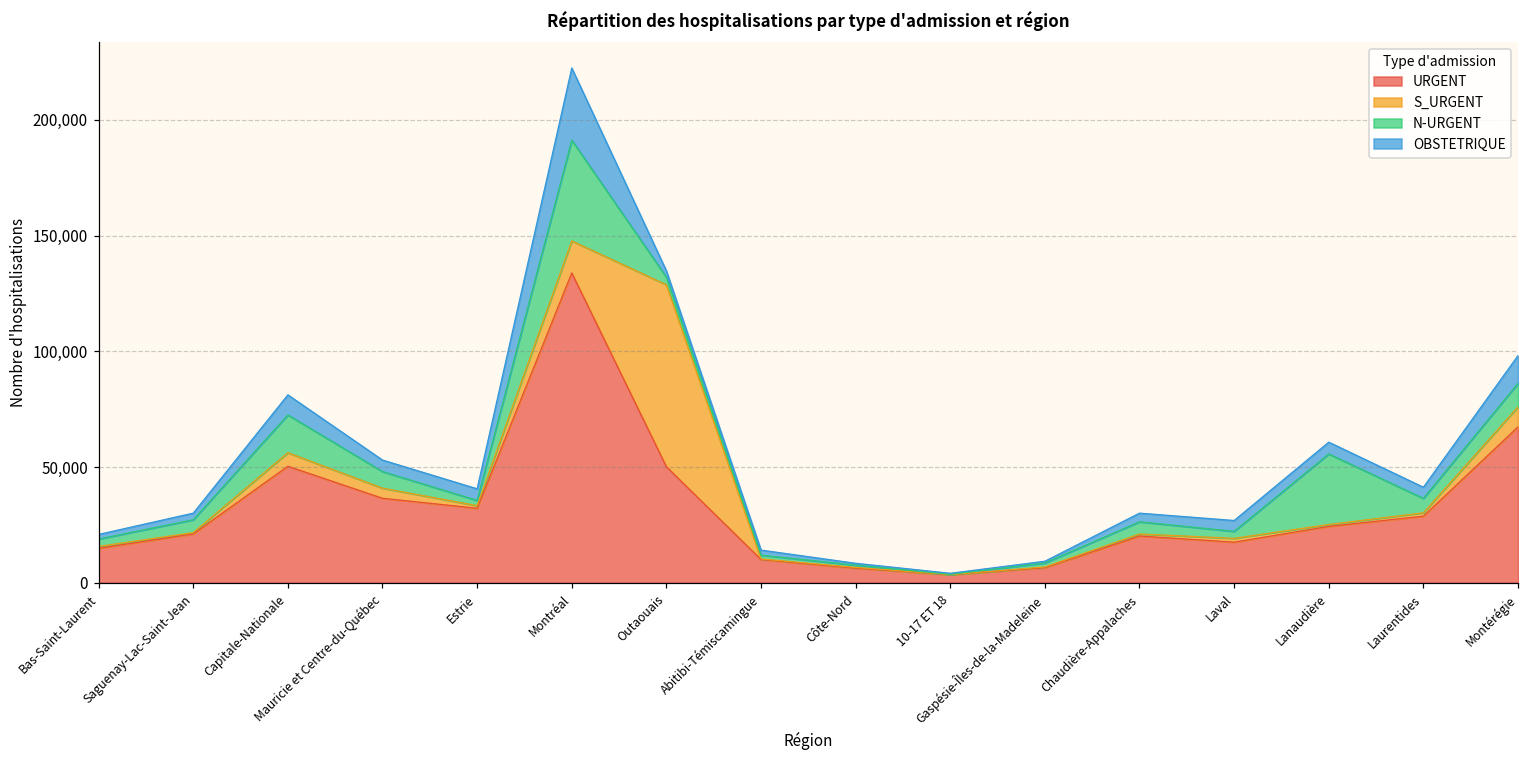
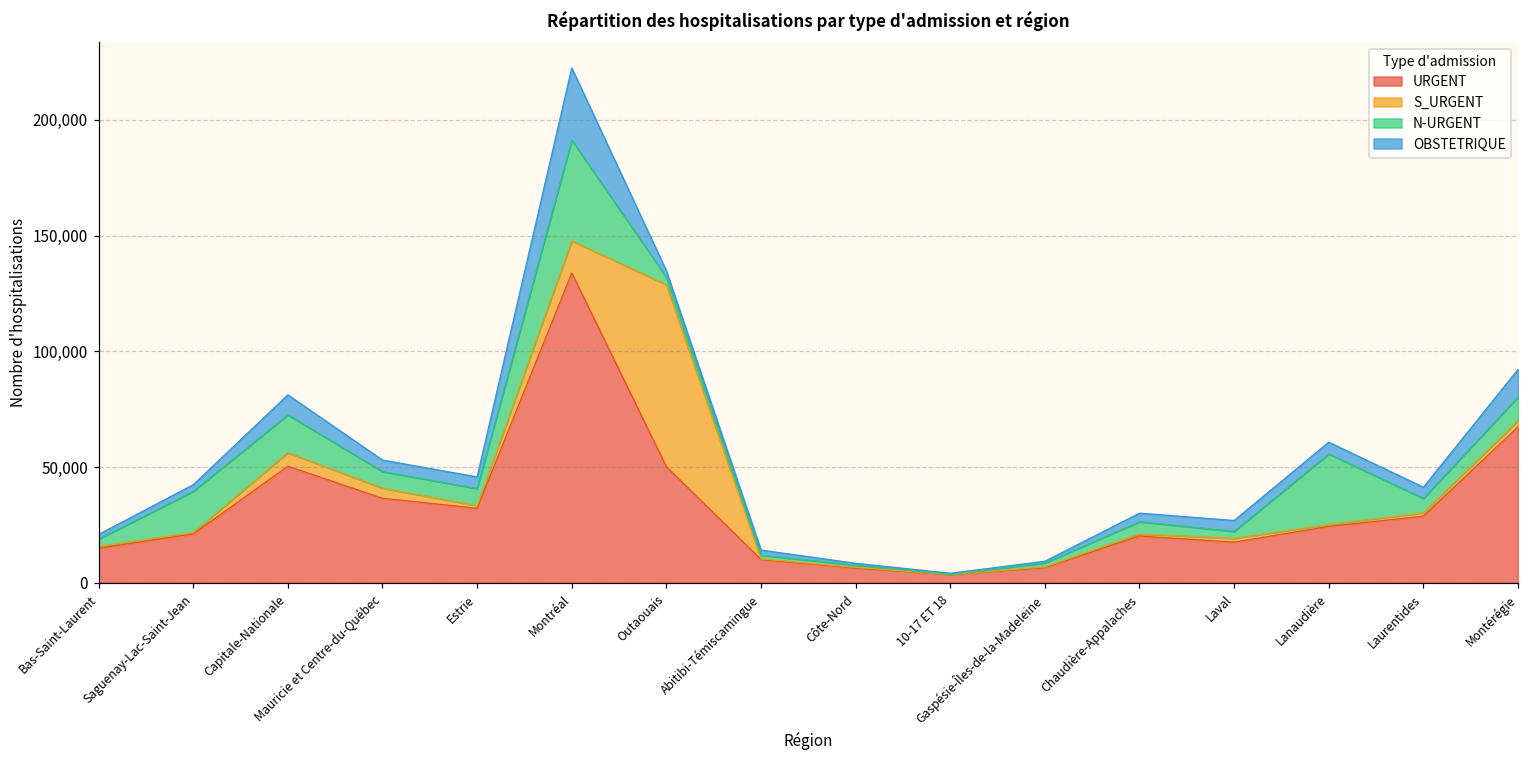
  {
    "URGENT": {
      "Capitale-Nationale": "50,000",
      "Mauricie et Centre-du-Québec": "37,000",
      "Montréal": "134,000",
      "Outaouais": "50,000",
      "Laval": "18,000",
      "Laurentides": "29,000",
      "Montérégie": "67,000"
    },
    "S_URGENT": {
      "Capitale-Nationale": "6,000",
      "Mauricie et Centre-du-Québec": "4,000",
      "Montréal": "14,000",
      "Outaouais": "79,000",
      "Laval": "2,000",
      "Laurentides": "1,000",
-     "Montérégie": "9,000"
+     "Montérégie": "3,000"
    },
    "N-URGENT": {
      "Bas-Saint-Laurent": "3,000",
-     "Saguenay-Lac-Saint-Jean": "6,000",
+     "Saguenay-Lac-Saint-Jean": "18,000",
      "Capitale-Nationale": "16,000",
      "Mauricie et Centre-du-Québec": "7,000",
-     "Estrie": "2,000",
+     "Estrie": "7,000",
      "Montréal": "44,000",
      "Outaouais": "3,000",
      "Abitibi-Témiscamingue": "2,000",
      "Chaudière-Appalaches": "5,000",
      "Laval": "3,000",
      "Lanaudière": "30,000",
      "Laurentides": "6,000",
      "Montérégie": "10,000"
    },
    "OBSTETRIQUE": {
      "Bas-Saint-Laurent": "2,000",
      "Saguenay-Lac-Saint-Jean": "3,000",
      "Capitale-Nationale": "9,000",
      "Mauricie et Centre-du-Québec": "5,000",
      "Estrie": "5,000",
      "Montréal": "31,000",
      "Outaouais": "3,000",
      "Abitibi-Témiscamingue": "2,000",
      "Chaudière-Appalaches": "4,000",
      "Laval": "5,000",
      "Lanaudière": "5,000",
      "Laurentides": "5,000",
      "Montérégie": "12,000"
    }
  }
